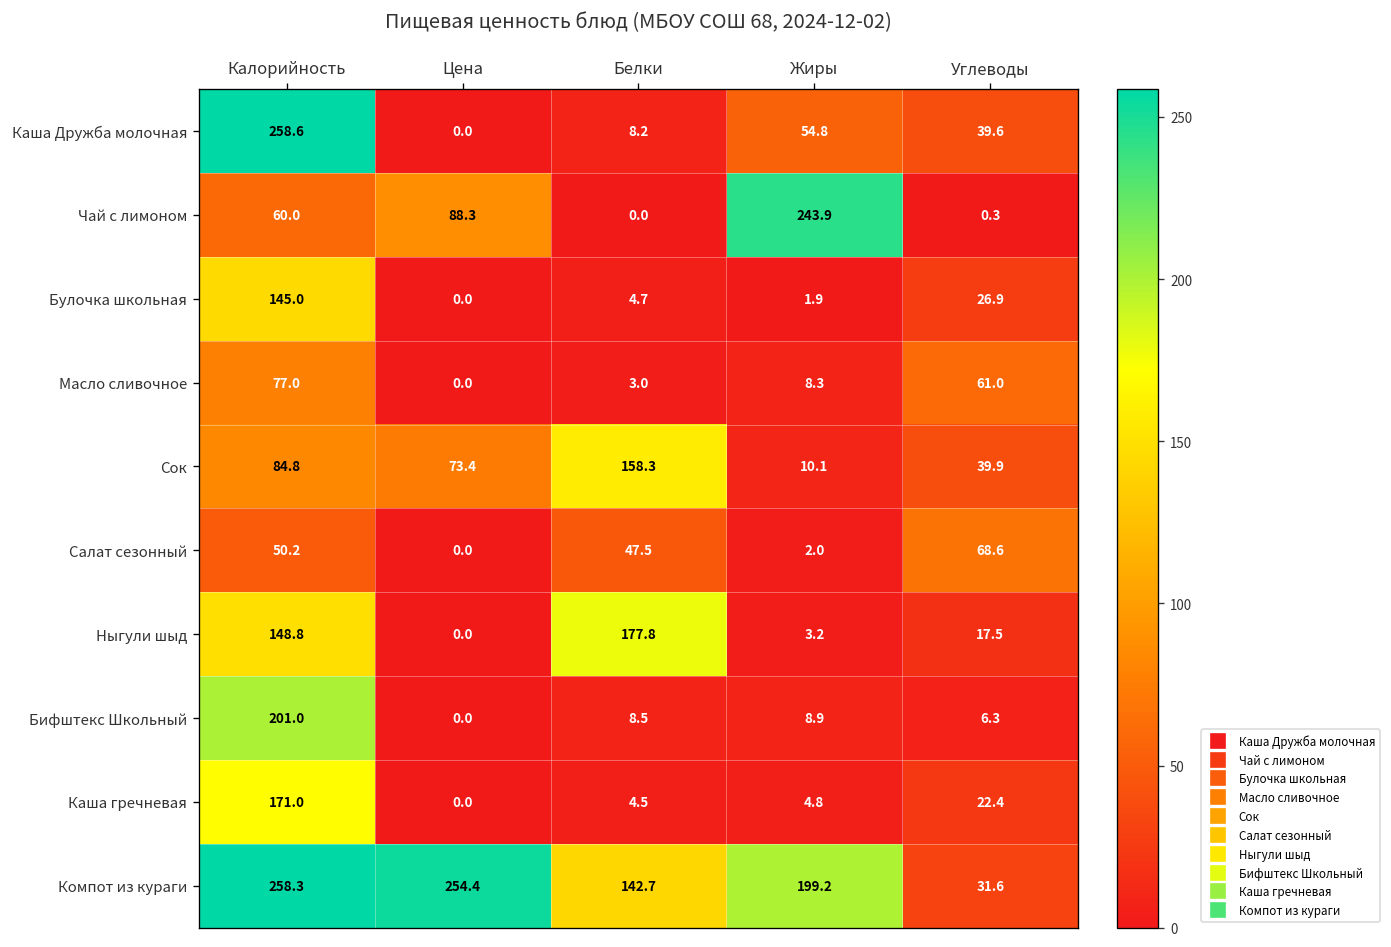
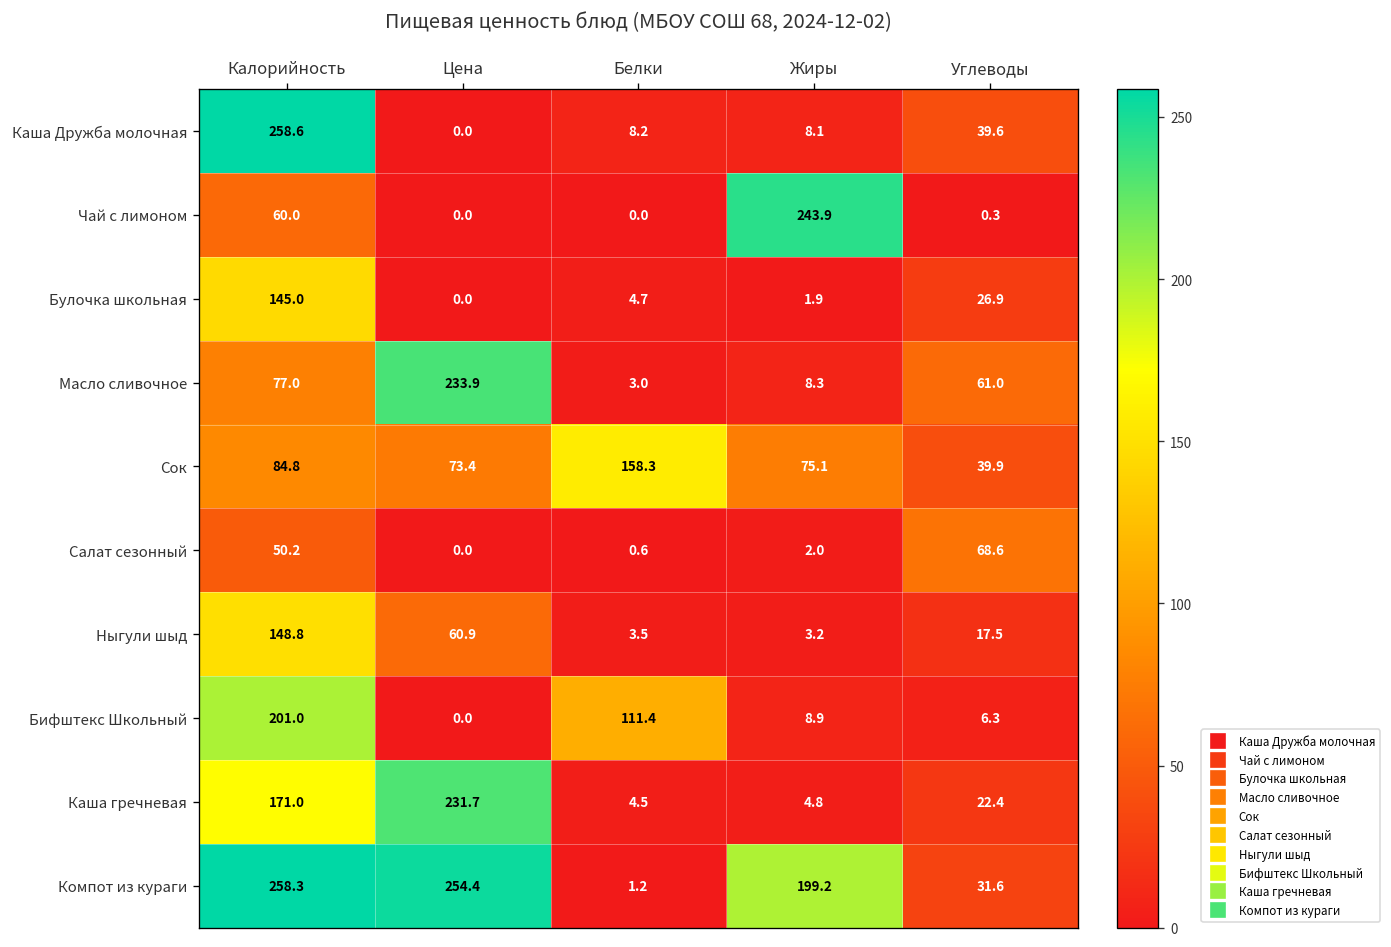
  {
    "Каша Дружба молочная": {
      "Калорийность": 258.6,
      "Цена": 0.0,
      "Белки": 8.2,
-     "Жиры": 54.8,
+     "Жиры": 8.1,
      "Углеводы": 39.6
    },
    "Чай с лимоном": {
      "Калорийность": 60.0,
-     "Цена": 88.3,
+     "Цена": 0.0,
      "Белки": 0.0,
      "Жиры": 243.9,
      "Углеводы": 0.3
    },
    "Булочка школьная": {
      "Калорийность": 145.0,
      "Цена": 0.0,
      "Белки": 4.7,
      "Жиры": 1.9,
      "Углеводы": 26.9
    },
    "Масло сливочное": {
      "Калорийность": 77.0,
-     "Цена": 0.0,
+     "Цена": 233.9,
      "Белки": 3.0,
      "Жиры": 8.3,
      "Углеводы": 61.0
    },
    "Сок": {
      "Калорийность": 84.8,
      "Цена": 73.4,
      "Белки": 158.3,
-     "Жиры": 10.1,
+     "Жиры": 75.1,
      "Углеводы": 39.9
    },
    "Салат сезонный": {
      "Калорийность": 50.2,
      "Цена": 0.0,
-     "Белки": 47.5,
+     "Белки": 0.6,
      "Жиры": 2.0,
      "Углеводы": 68.6
    },
    "Ныгули шыд": {
      "Калорийность": 148.8,
-     "Цена": 0.0,
-     "Белки": 177.8,
+     "Цена": 60.9,
+     "Белки": 3.5,
      "Жиры": 3.2,
      "Углеводы": 17.5
    },
    "Бифштекс Школьный": {
      "Калорийность": 201.0,
      "Цена": 0.0,
-     "Белки": 8.5,
+     "Белки": 111.4,
      "Жиры": 8.9,
      "Углеводы": 6.3
    },
    "Каша гречневая": {
      "Калорийность": 171.0,
-     "Цена": 0.0,
+     "Цена": 231.7,
      "Белки": 4.5,
      "Жиры": 4.8,
      "Углеводы": 22.4
    },
    "Компот из кураги": {
      "Калорийность": 258.3,
      "Цена": 254.4,
-     "Белки": 142.7,
+     "Белки": 1.2,
      "Жиры": 199.2,
      "Углеводы": 31.6
    }
  }
